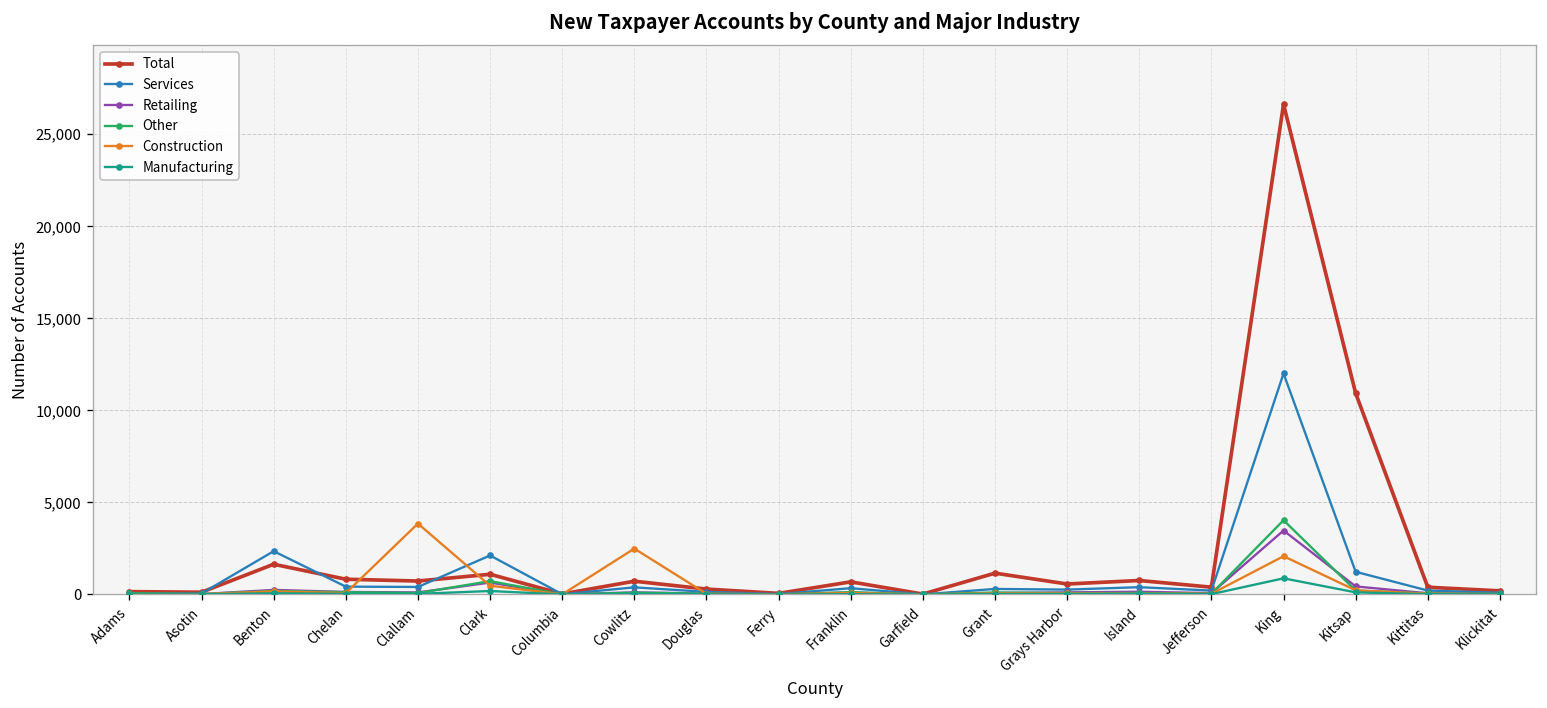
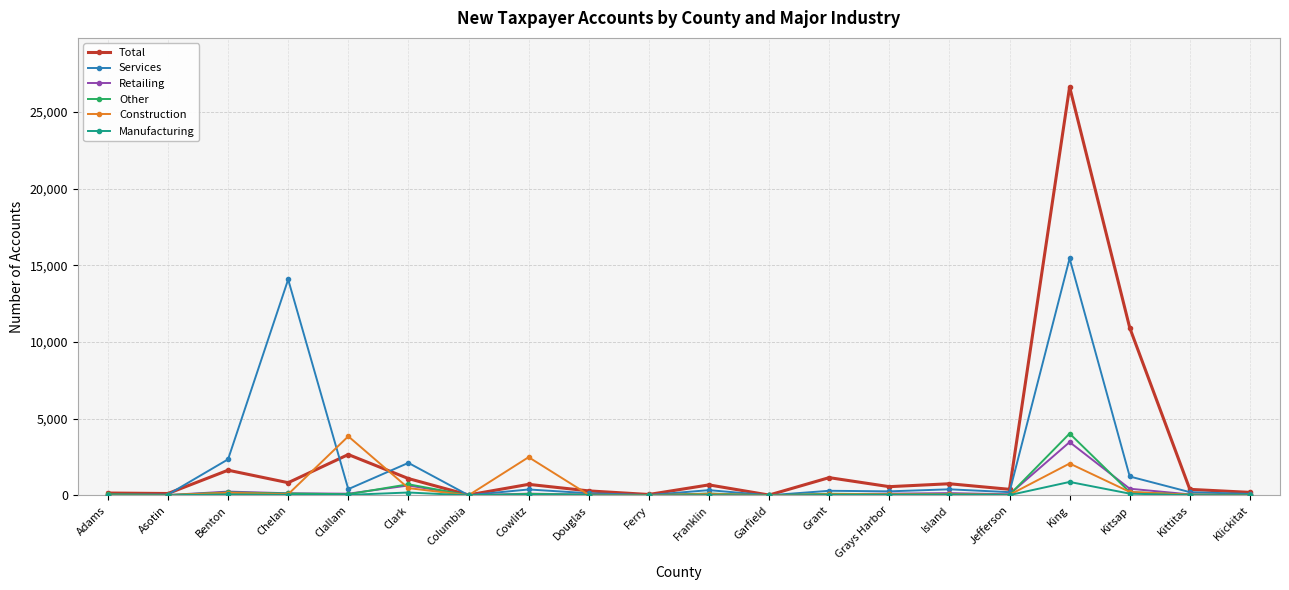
  {
    "Total": {
      "Benton": "1,600",
      "Chelan": "800",
-     "Clallam": "700",
+     "Clallam": "2,700",
      "Clark": "1,100",
      "Cowlitz": "700",
      "Franklin": "700",
      "Grant": "1,200",
      "Grays Harbor": "600",
      "Island": "800",
      "Jefferson": "400",
      "King": "26,600",
      "Kitsap": "10,900",
      "Kittitas": "400"
    },
    "Services": {
      "Benton": "2,400",
-     "Chelan": "400",
+     "Chelan": "14,100",
      "Clallam": "400",
      "Clark": "2,100",
      "Cowlitz": "400",
      "Franklin": "300",
      "Grant": "300",
      "Island": "400",
-     "King": "12,000",
+     "King": "15,400",
      "Kitsap": "1,200"
    },
    "Retailing": {
      "King": "3,500",
      "Kitsap": "400"
    },
    "Construction": {
      "Clallam": "3,900",
      "Clark": "500",
      "Cowlitz": "2,500",
      "King": "2,100"
    }
  }
